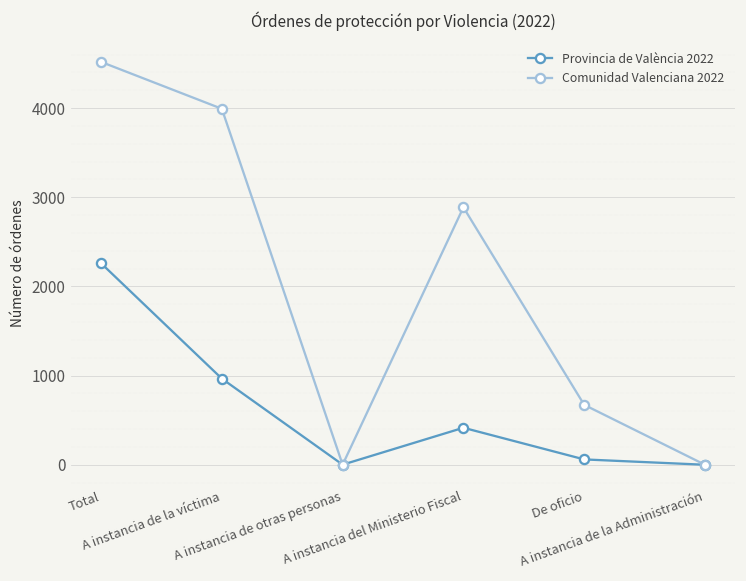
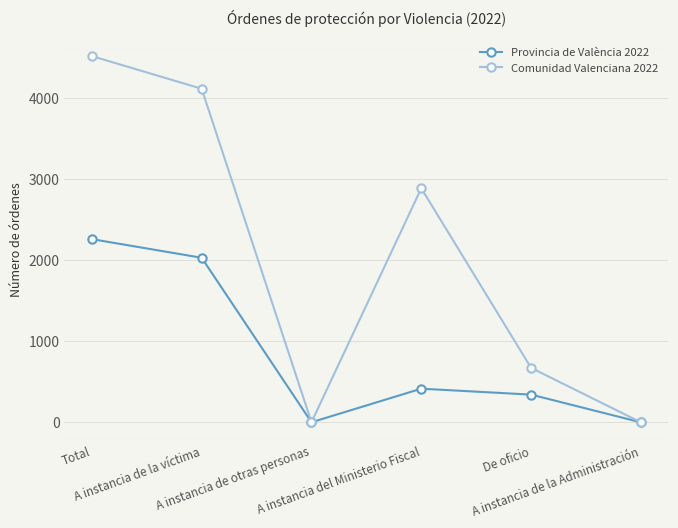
  {
    "Provincia de València 2022": {
      "Total": 2300,
-     "A instancia de la víctima": 1000,
+     "A instancia de la víctima": 2000,
      "A instancia del Ministerio Fiscal": 400,
-     "De oficio": 100
+     "De oficio": 300
    },
    "Comunidad Valenciana 2022": {
      "Total": 4500,
-     "A instancia de la víctima": 4000,
+     "A instancia de la víctima": 4100,
      "A instancia del Ministerio Fiscal": 2900,
      "De oficio": 700
    }
  }
